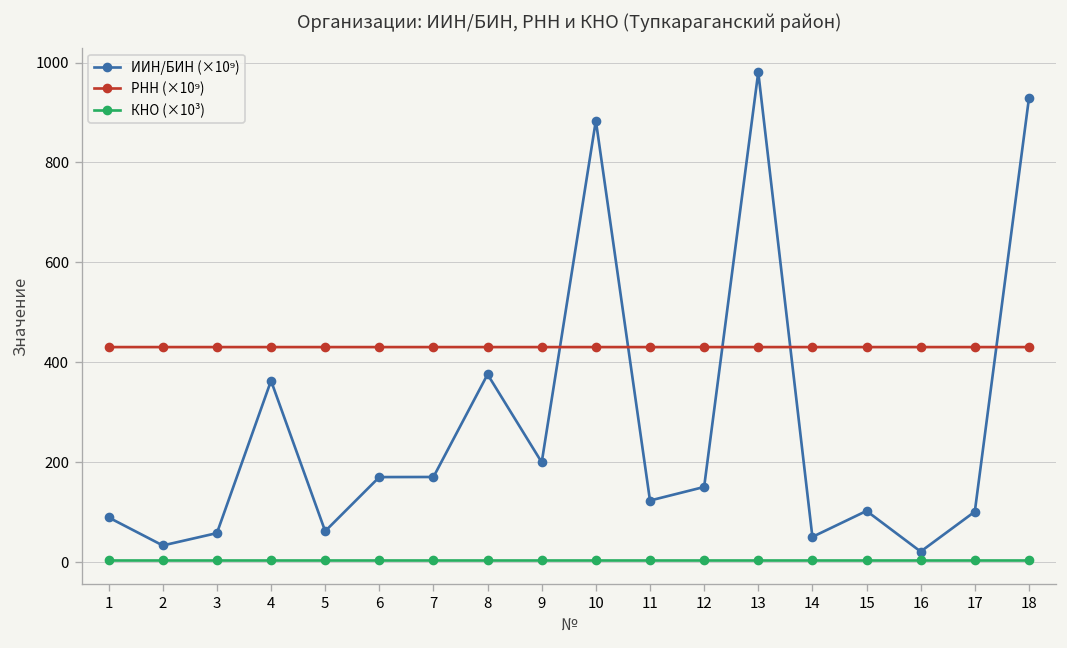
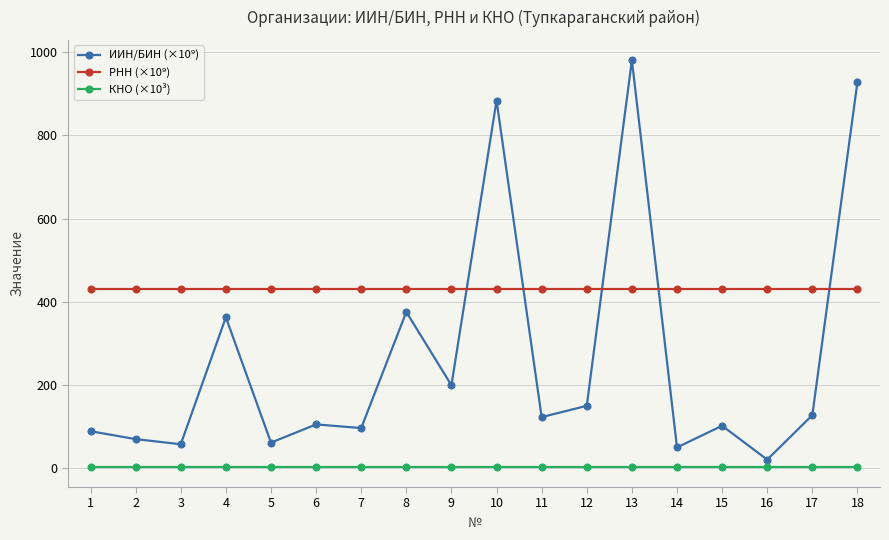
  {
    "ИИН/БИН (×10⁹)": {
      "1": 90,
-     "2": 30,
+     "2": 70,
      "3": 60,
      "4": 360,
      "5": 60,
-     "6": 170,
-     "7": 170,
+     "6": 110,
+     "7": 100,
      "8": 380,
      "9": 200,
      "10": 880,
      "11": 120,
      "12": 150,
      "13": 980,
      "14": 50,
      "15": 100,
      "16": 20,
-     "17": 100,
+     "17": 130,
      "18": 930
    },
    "РНН (×10⁹)": {
      "1": 430,
      "2": 430,
      "3": 430,
      "4": 430,
      "5": 430,
      "6": 430,
      "7": 430,
      "8": 430,
      "9": 430,
      "10": 430,
      "11": 430,
      "12": 430,
      "13": 430,
      "14": 430,
      "15": 430,
      "16": 430,
      "17": 430,
      "18": 430
    },
    "КНО (×10³)": {
      "1": 0,
      "2": 0,
      "3": 0,
      "4": 0,
      "5": 0,
      "6": 0,
      "7": 0,
      "8": 0,
      "9": 0,
      "10": 0,
      "11": 0,
      "12": 0,
      "13": 0,
      "14": 0,
      "15": 0,
      "16": 0,
      "17": 0,
      "18": 0
    }
  }
